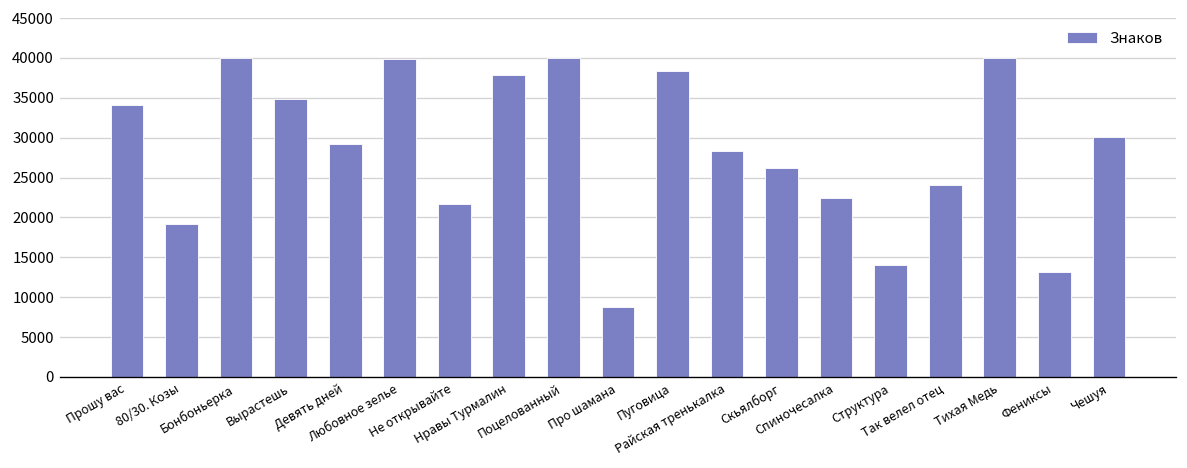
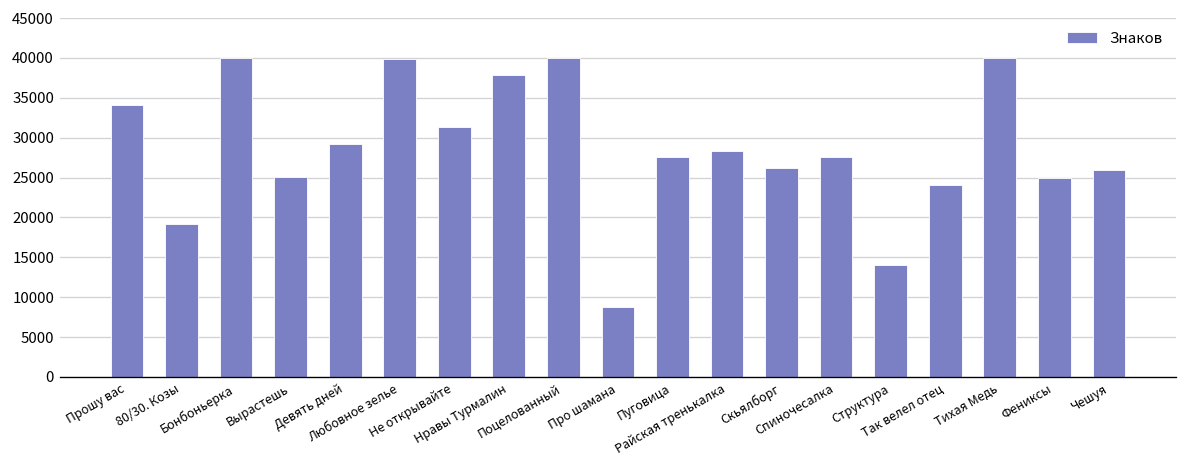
  {
    "Прошу вас": 34000,
    "80/30. Козы": 19000,
    "Бонбоньерка": 40000,
-   "Вырастешь": 35000,
+   "Вырастешь": 25000,
    "Девять дней": 29000,
    "Любовное зелье": 40000,
-   "Не открывайте": 22000,
+   "Не открывайте": 31000,
    "Нравы Турмалин": 38000,
    "Поцелованный": 40000,
    "Про шамана": 9000,
-   "Пуговица": 38000,
+   "Пуговица": 28000,
    "Райская тренькалка": 28000,
    "Скьялборг": 26000,
-   "Спиночесалка": 22000,
+   "Спиночесалка": 28000,
    "Структура": 14000,
    "Так велел отец": 24000,
    "Тихая Медь": 40000,
-   "Фениксы": 13000,
-   "Чешуя": 30000
+   "Фениксы": 25000,
+   "Чешуя": 26000
  }
